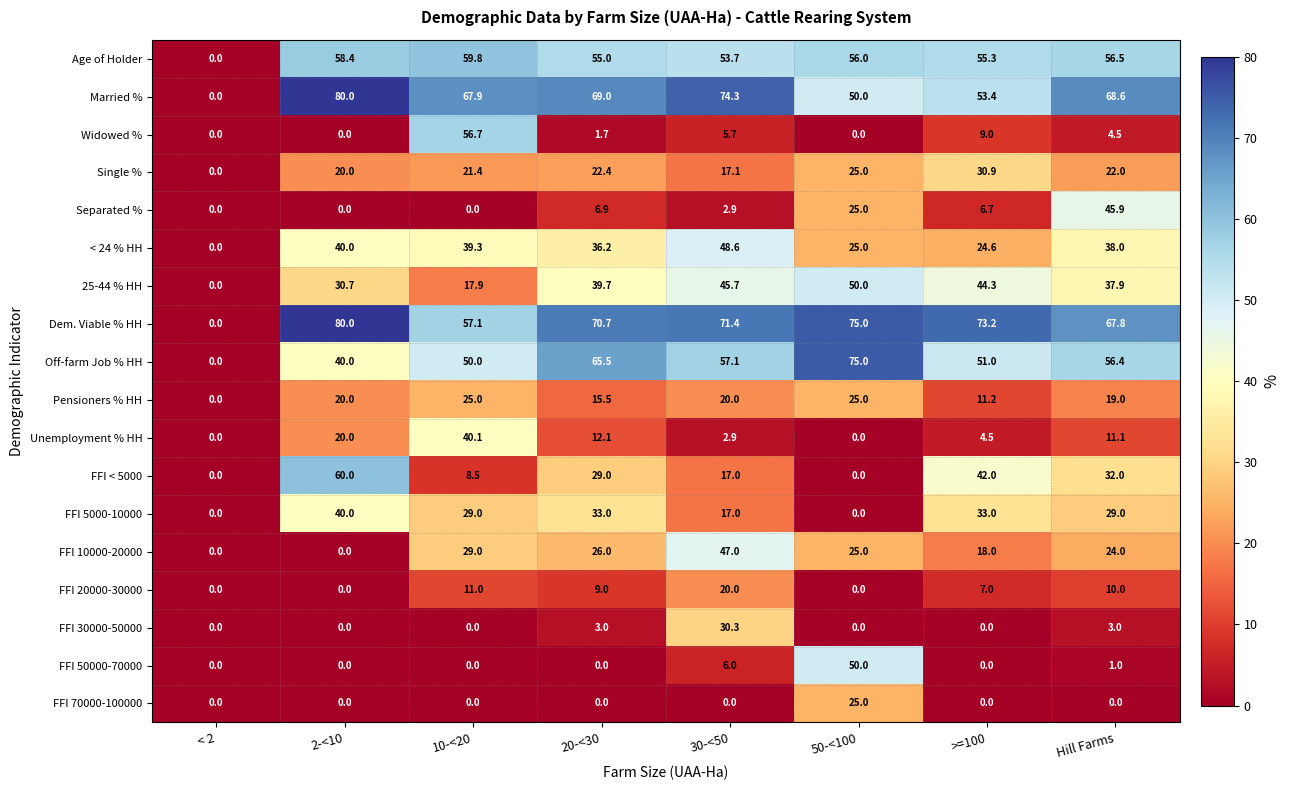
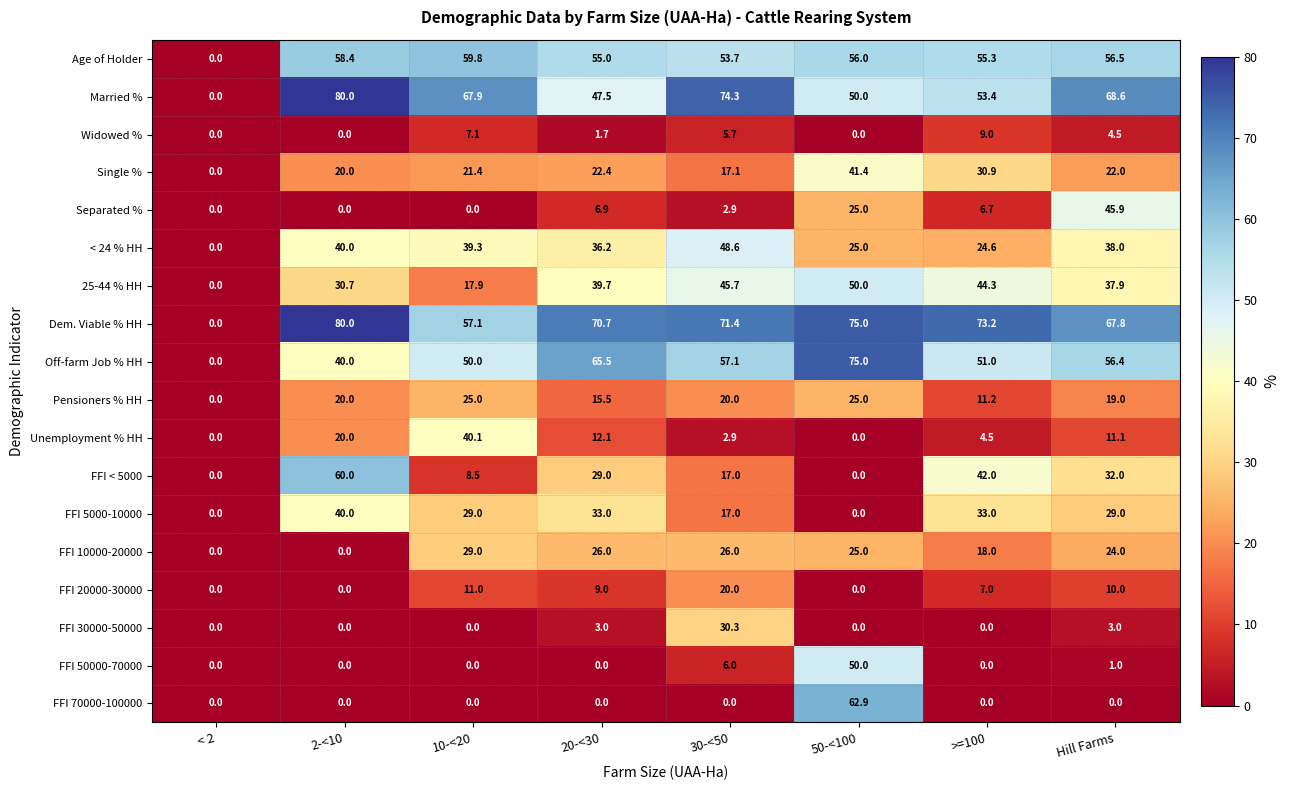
  {
    "Age of Holder": {
      "< 2": 0.0,
      "2-<10": 58.4,
      "10-<20": 59.8,
      "20-<30": 55.0,
      "30-<50": 53.7,
      "50-<100": 56.0,
      ">=100": 55.3,
      "Hill Farms": 56.5
    },
    "Married %": {
      "< 2": 0.0,
      "2-<10": 80.0,
      "10-<20": 67.9,
-     "20-<30": 69.0,
+     "20-<30": 47.5,
      "30-<50": 74.3,
      "50-<100": 50.0,
      ">=100": 53.4,
      "Hill Farms": 68.6
    },
    "Widowed %": {
      "< 2": 0.0,
      "2-<10": 0.0,
-     "10-<20": 56.7,
+     "10-<20": 7.1,
      "20-<30": 1.7,
      "30-<50": 5.7,
      "50-<100": 0.0,
      ">=100": 9.0,
      "Hill Farms": 4.5
    },
    "Single %": {
      "< 2": 0.0,
      "2-<10": 20.0,
      "10-<20": 21.4,
      "20-<30": 22.4,
      "30-<50": 17.1,
-     "50-<100": 25.0,
+     "50-<100": 41.4,
      ">=100": 30.9,
      "Hill Farms": 22.0
    },
    "Separated %": {
      "< 2": 0.0,
      "2-<10": 0.0,
      "10-<20": 0.0,
      "20-<30": 6.9,
      "30-<50": 2.9,
      "50-<100": 25.0,
      ">=100": 6.7,
      "Hill Farms": 45.9
    },
    "< 24 % HH": {
      "< 2": 0.0,
      "2-<10": 40.0,
      "10-<20": 39.3,
      "20-<30": 36.2,
      "30-<50": 48.6,
      "50-<100": 25.0,
      ">=100": 24.6,
      "Hill Farms": 38.0
    },
    "25-44 % HH": {
      "< 2": 0.0,
      "2-<10": 30.7,
      "10-<20": 17.9,
      "20-<30": 39.7,
      "30-<50": 45.7,
      "50-<100": 50.0,
      ">=100": 44.3,
      "Hill Farms": 37.9
    },
    "Dem. Viable % HH": {
      "< 2": 0.0,
      "2-<10": 80.0,
      "10-<20": 57.1,
      "20-<30": 70.7,
      "30-<50": 71.4,
      "50-<100": 75.0,
      ">=100": 73.2,
      "Hill Farms": 67.8
    },
    "Off-farm Job % HH": {
      "< 2": 0.0,
      "2-<10": 40.0,
      "10-<20": 50.0,
      "20-<30": 65.5,
      "30-<50": 57.1,
      "50-<100": 75.0,
      ">=100": 51.0,
      "Hill Farms": 56.4
    },
    "Pensioners % HH": {
      "< 2": 0.0,
      "2-<10": 20.0,
      "10-<20": 25.0,
      "20-<30": 15.5,
      "30-<50": 20.0,
      "50-<100": 25.0,
      ">=100": 11.2,
      "Hill Farms": 19.0
    },
    "Unemployment % HH": {
      "< 2": 0.0,
      "2-<10": 20.0,
      "10-<20": 40.1,
      "20-<30": 12.1,
      "30-<50": 2.9,
      "50-<100": 0.0,
      ">=100": 4.5,
      "Hill Farms": 11.1
    },
    "FFI < 5000": {
      "< 2": 0.0,
      "2-<10": 60.0,
      "10-<20": 8.5,
      "20-<30": 29.0,
      "30-<50": 17.0,
      "50-<100": 0.0,
      ">=100": 42.0,
      "Hill Farms": 32.0
    },
    "FFI 5000-10000": {
      "< 2": 0.0,
      "2-<10": 40.0,
      "10-<20": 29.0,
      "20-<30": 33.0,
      "30-<50": 17.0,
      "50-<100": 0.0,
      ">=100": 33.0,
      "Hill Farms": 29.0
    },
    "FFI 10000-20000": {
      "< 2": 0.0,
      "2-<10": 0.0,
      "10-<20": 29.0,
      "20-<30": 26.0,
-     "30-<50": 47.0,
+     "30-<50": 26.0,
      "50-<100": 25.0,
      ">=100": 18.0,
      "Hill Farms": 24.0
    },
    "FFI 20000-30000": {
      "< 2": 0.0,
      "2-<10": 0.0,
      "10-<20": 11.0,
      "20-<30": 9.0,
      "30-<50": 20.0,
      "50-<100": 0.0,
      ">=100": 7.0,
      "Hill Farms": 10.0
    },
    "FFI 30000-50000": {
      "< 2": 0.0,
      "2-<10": 0.0,
      "10-<20": 0.0,
      "20-<30": 3.0,
      "30-<50": 30.3,
      "50-<100": 0.0,
      ">=100": 0.0,
      "Hill Farms": 3.0
    },
    "FFI 50000-70000": {
      "< 2": 0.0,
      "2-<10": 0.0,
      "10-<20": 0.0,
      "20-<30": 0.0,
      "30-<50": 6.0,
      "50-<100": 50.0,
      ">=100": 0.0,
      "Hill Farms": 1.0
    },
    "FFI 70000-100000": {
      "< 2": 0.0,
      "2-<10": 0.0,
      "10-<20": 0.0,
      "20-<30": 0.0,
      "30-<50": 0.0,
-     "50-<100": 25.0,
+     "50-<100": 62.9,
      ">=100": 0.0,
      "Hill Farms": 0.0
    }
  }
